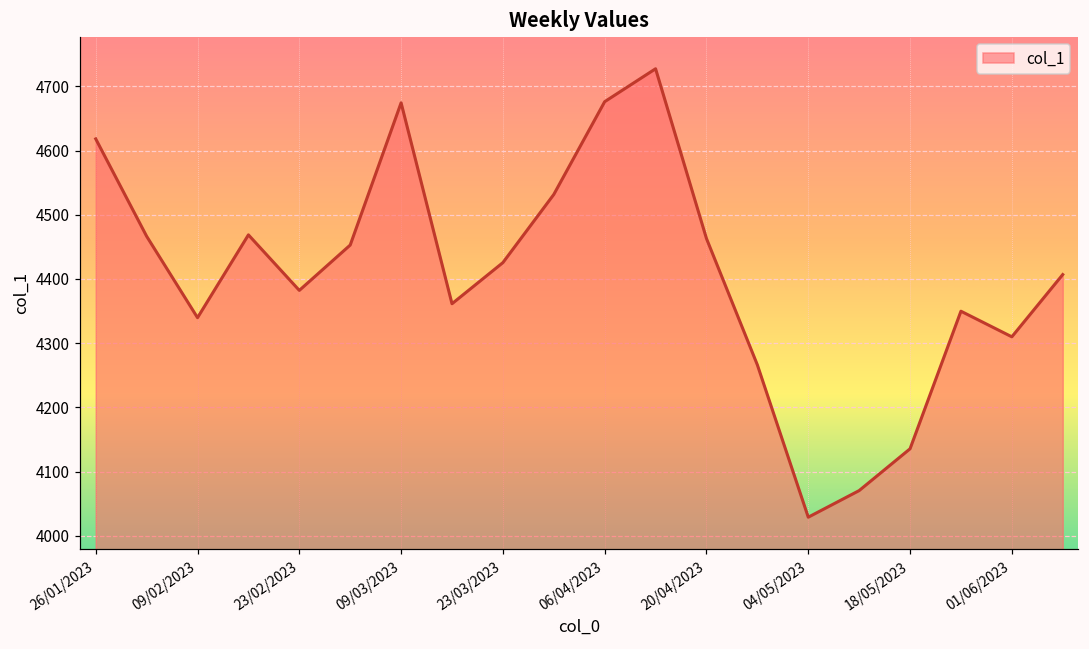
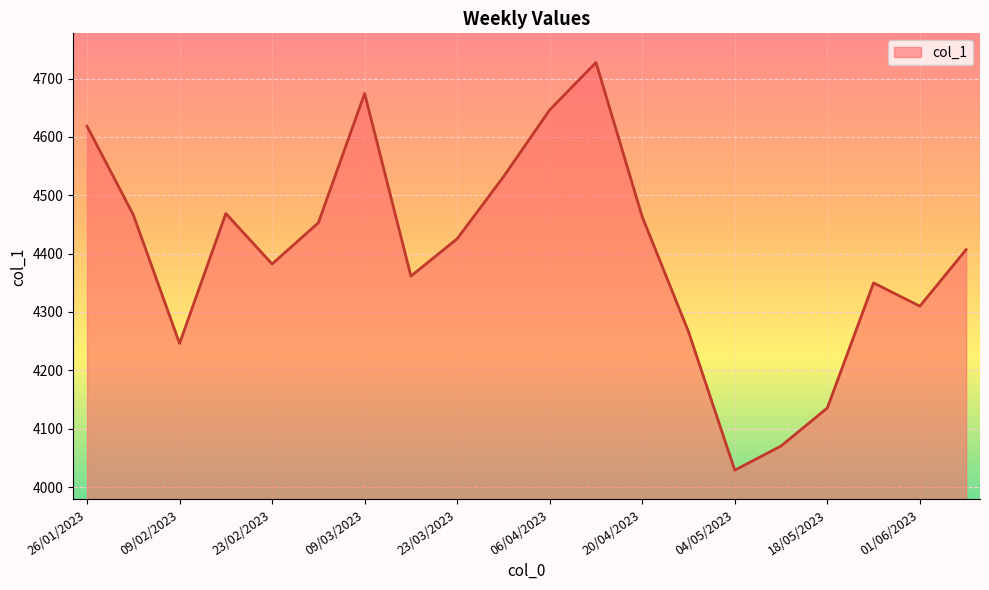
  {
    "26/01/2023": 4620,
-   "09/02/2023": 4340,
+   "09/02/2023": 4250,
    "23/02/2023": 4380,
    "09/03/2023": 4670,
    "23/03/2023": 4430,
-   "06/04/2023": 4680,
+   "06/04/2023": 4650,
    "20/04/2023": 4460,
    "04/05/2023": 4030,
    "18/05/2023": 4140,
    "01/06/2023": 4310
  }
